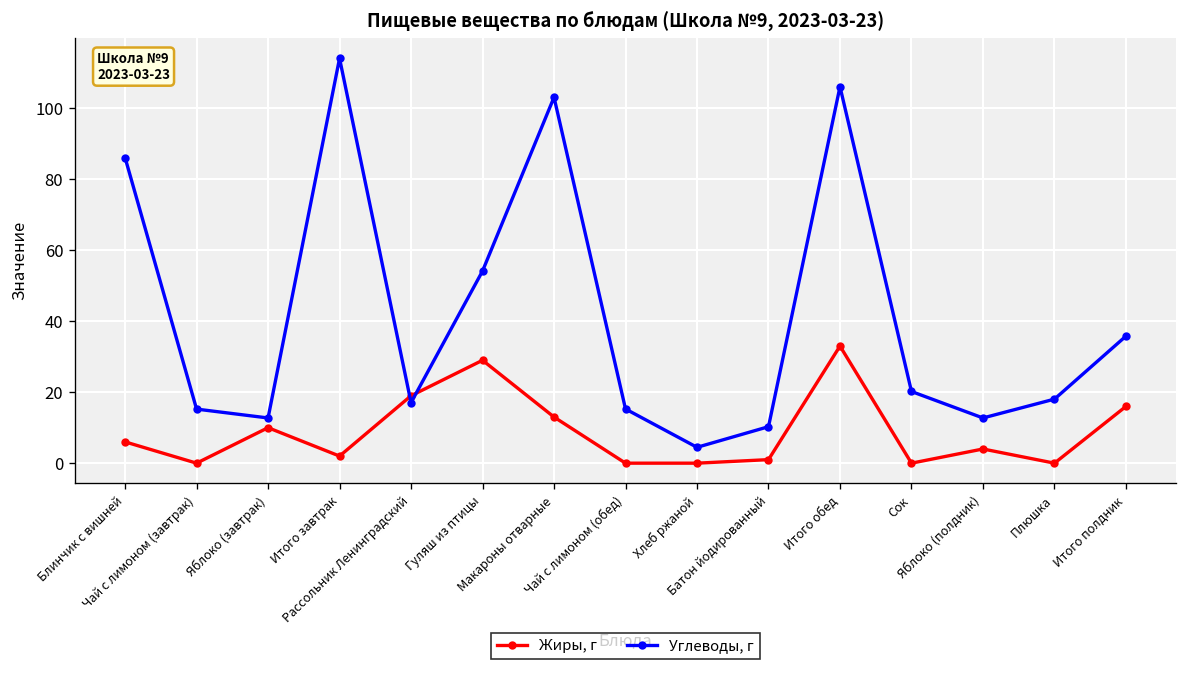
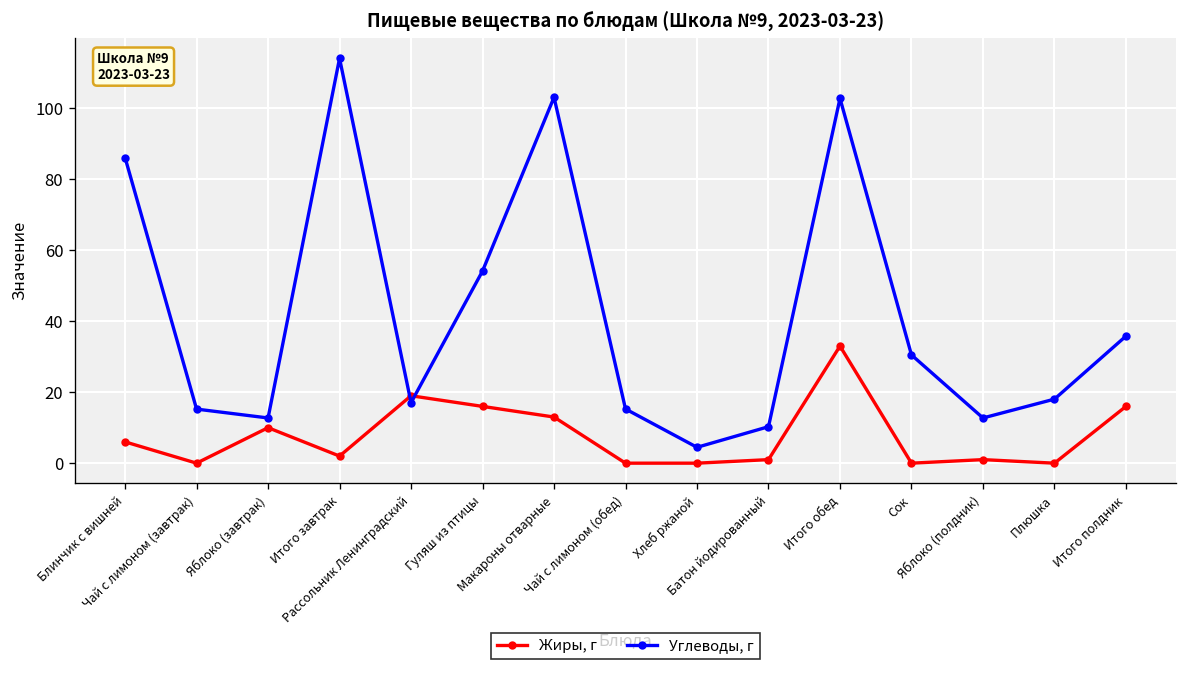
  {
    "Жиры, г": {
      "Блинчик с вишней": 6,
      "Чай с лимоном (завтрак)": 0,
      "Яблоко (завтрак)": 10,
      "Итого завтрак": 2,
      "Рассольник Ленинградский": 19,
-     "Гуляш из птицы": 29,
+     "Гуляш из птицы": 16,
      "Макароны отварные": 13,
      "Чай с лимоном (обед)": 0,
      "Хлеб ржаной": 0,
      "Батон йодированный": 1,
      "Итого обед": 33,
      "Сок": 0,
-     "Яблоко (полдник)": 4,
+     "Яблоко (полдник)": 1,
      "Плюшка": 0,
      "Итого полдник": 16
    },
    "Углеводы, г": {
      "Блинчик с вишней": 86,
      "Чай с лимоном (завтрак)": 15,
      "Яблоко (завтрак)": 13,
      "Итого завтрак": 114,
      "Рассольник Ленинградский": 17,
      "Гуляш из птицы": 54,
      "Макароны отварные": 103,
      "Чай с лимоном (обед)": 15,
      "Хлеб ржаной": 4,
      "Батон йодированный": 10,
-     "Итого обед": 106,
-     "Сок": 20,
+     "Итого обед": 103,
+     "Сок": 31,
      "Яблоко (полдник)": 13,
      "Плюшка": 18,
      "Итого полдник": 36
    }
  }
